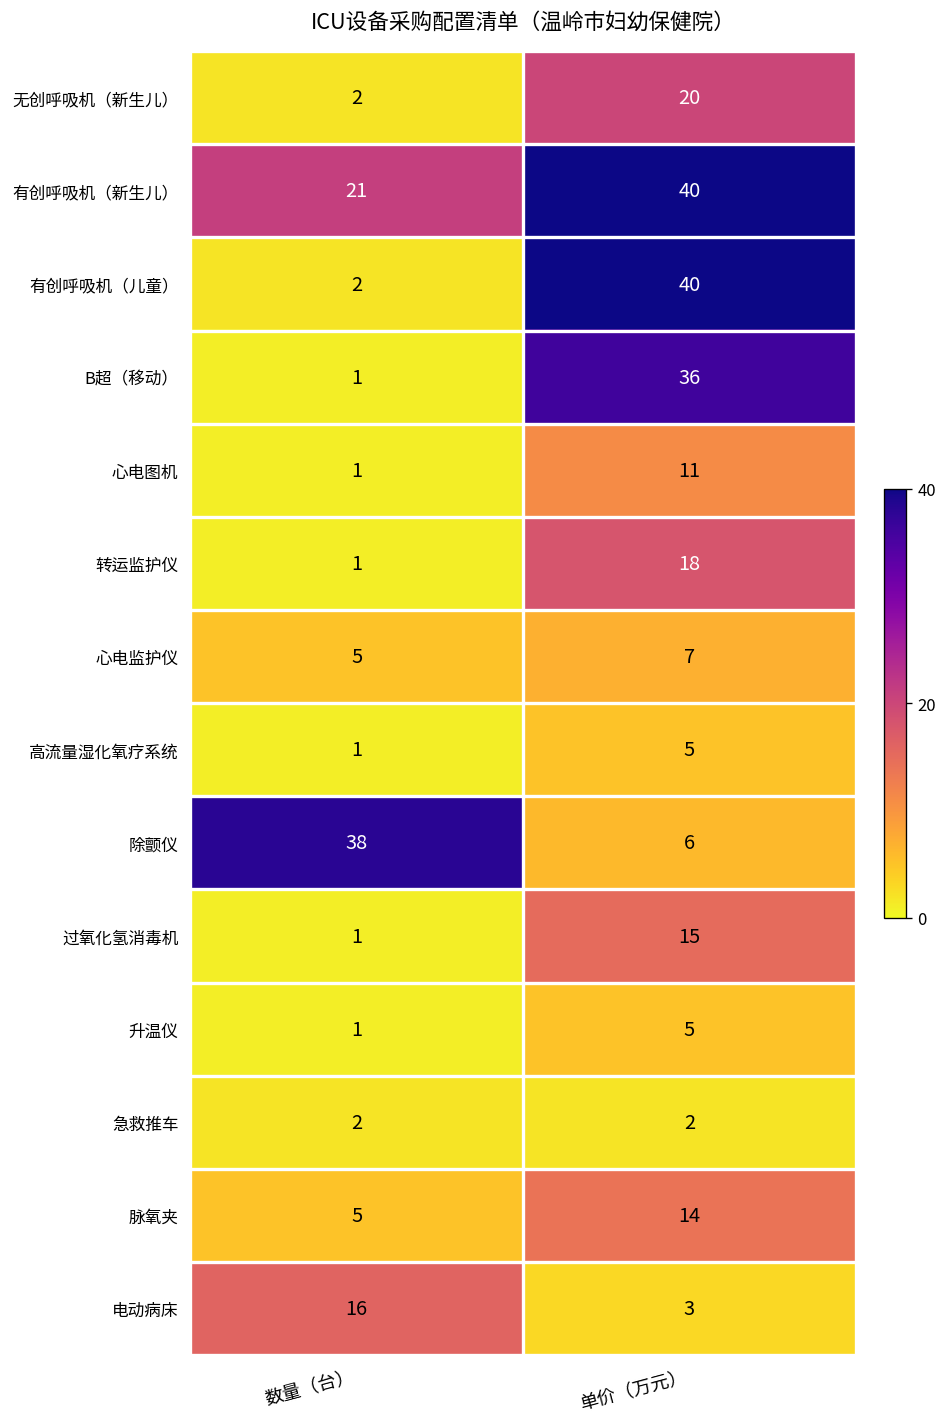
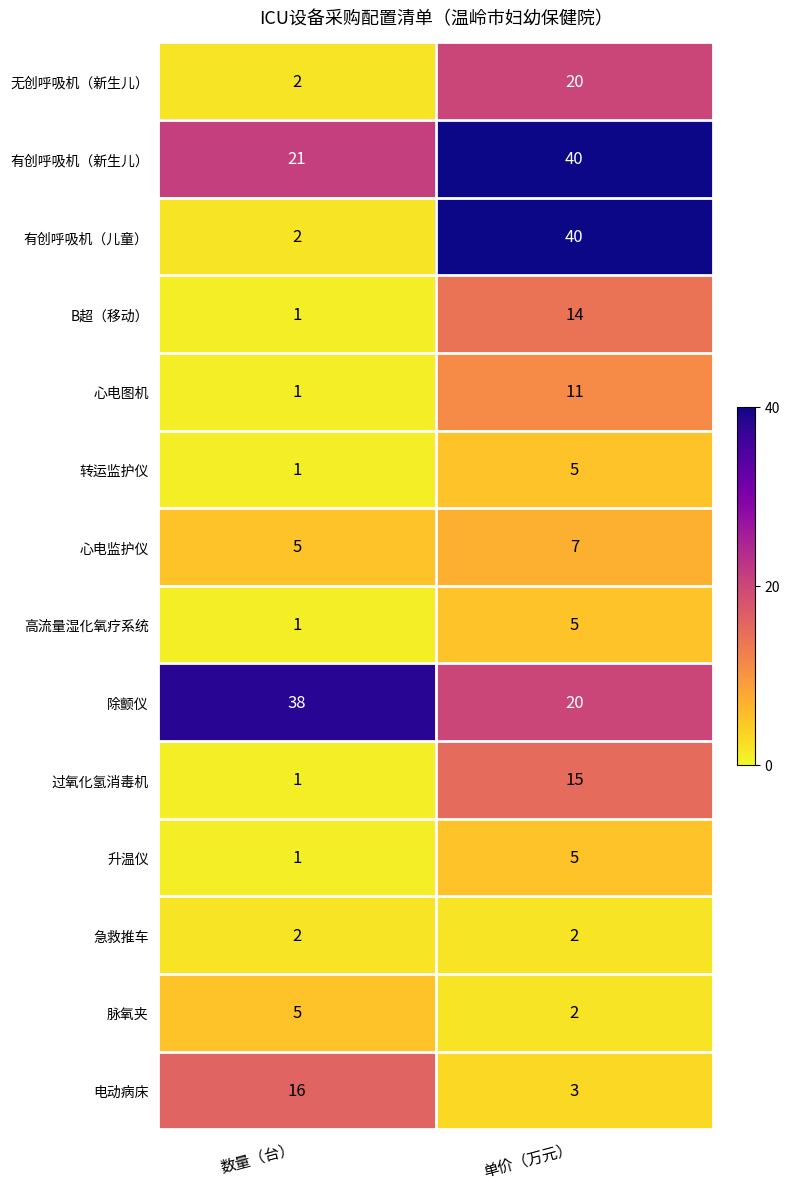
  {
    "无创呼吸机（新生儿）": {
      "数量（台）": 2,
      "单价（万元）": 20
    },
    "有创呼吸机（新生儿）": {
      "数量（台）": 21,
      "单价（万元）": 40
    },
    "有创呼吸机（儿童）": {
      "数量（台）": 2,
      "单价（万元）": 40
    },
    "B超（移动）": {
      "数量（台）": 1,
-     "单价（万元）": 36
+     "单价（万元）": 14
    },
    "心电图机": {
      "数量（台）": 1,
      "单价（万元）": 11
    },
    "转运监护仪": {
      "数量（台）": 1,
-     "单价（万元）": 18
+     "单价（万元）": 5
    },
    "心电监护仪": {
      "数量（台）": 5,
      "单价（万元）": 7
    },
    "高流量湿化氧疗系统": {
      "数量（台）": 1,
      "单价（万元）": 5
    },
    "除颤仪": {
      "数量（台）": 38,
-     "单价（万元）": 6
+     "单价（万元）": 20
    },
    "过氧化氢消毒机": {
      "数量（台）": 1,
      "单价（万元）": 15
    },
    "升温仪": {
      "数量（台）": 1,
      "单价（万元）": 5
    },
    "急救推车": {
      "数量（台）": 2,
      "单价（万元）": 2
    },
    "脉氧夹": {
      "数量（台）": 5,
-     "单价（万元）": 14
+     "单价（万元）": 2
    },
    "电动病床": {
      "数量（台）": 16,
      "单价（万元）": 3
    }
  }
